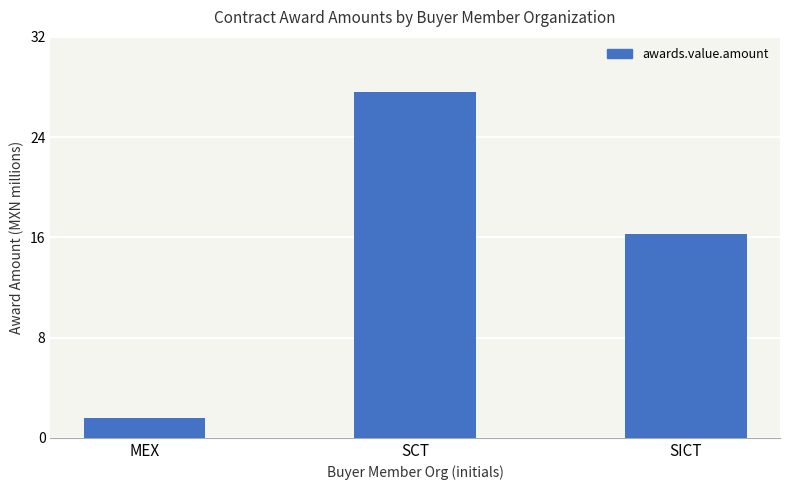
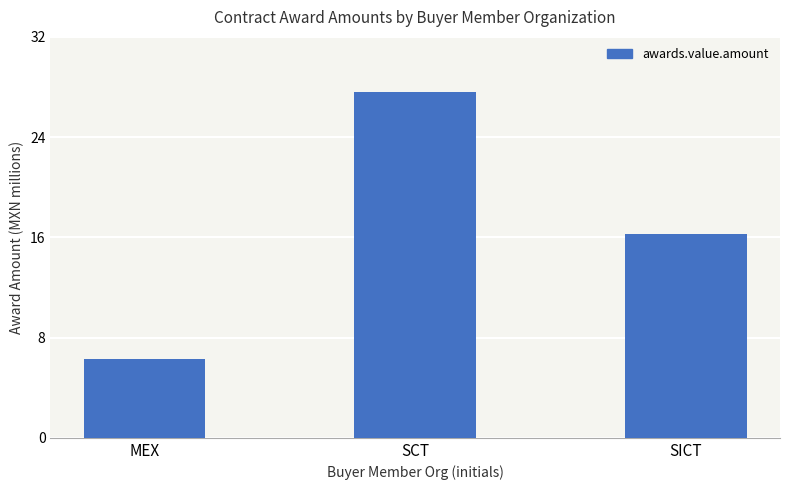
  {
-   "MEX": 1.6,
+   "MEX": 6.3,
    "SCT": 27.6,
    "SICT": 16.2
  }
